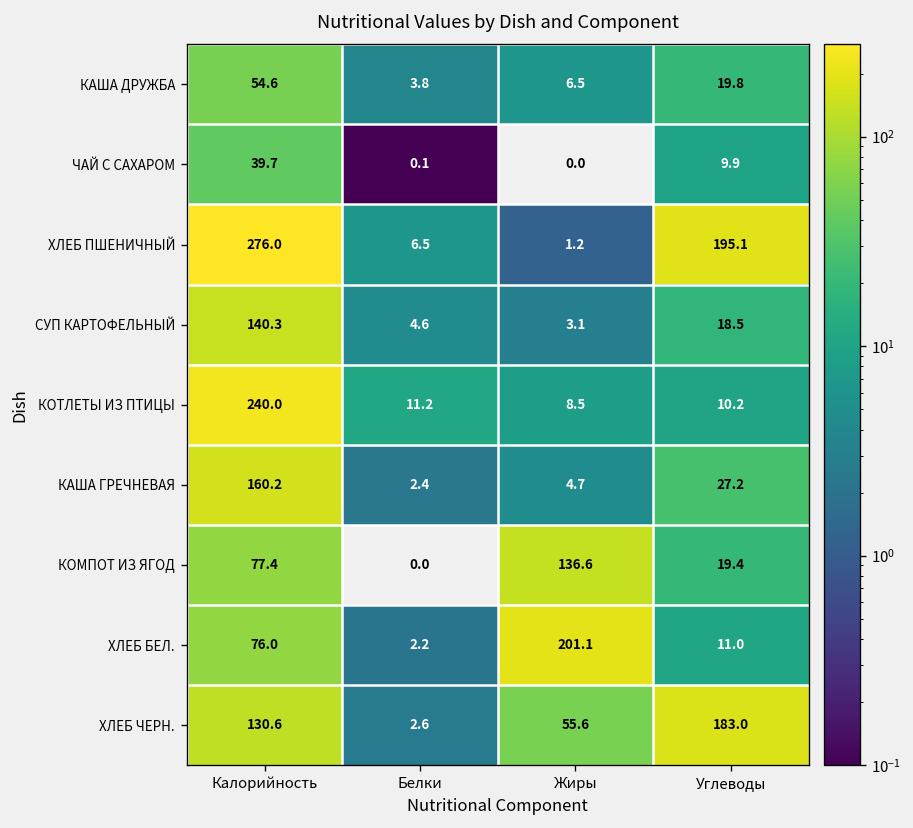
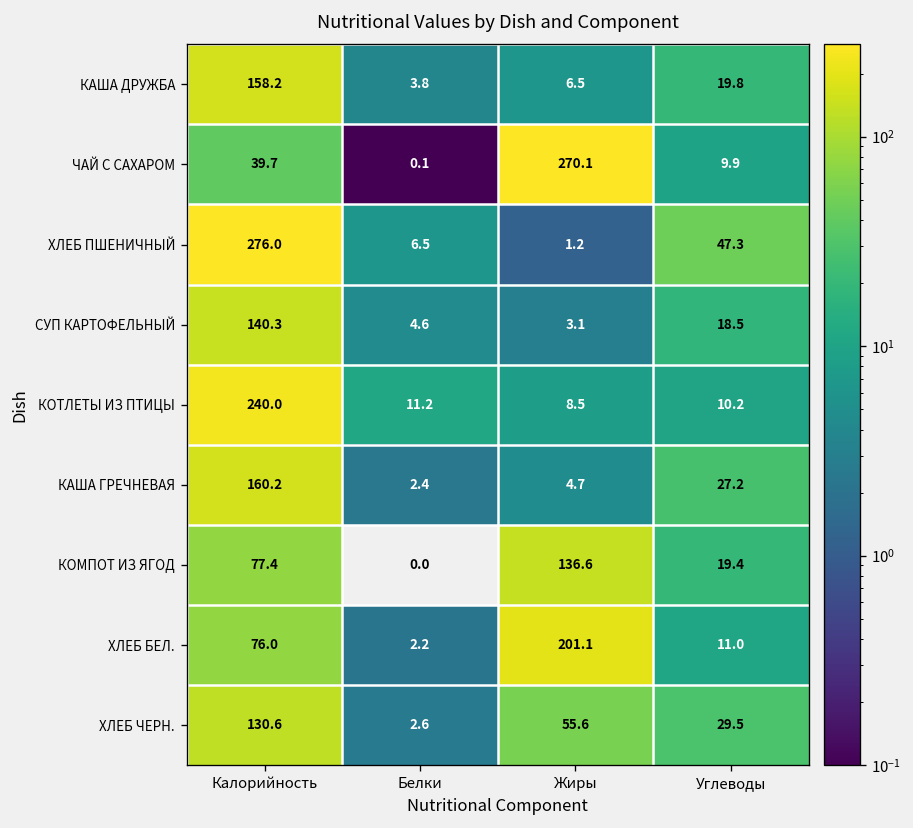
  {
    "КАША ДРУЖБА": {
-     "Калорийность": 54.6,
+     "Калорийность": 158.2,
      "Белки": 3.8,
      "Жиры": 6.5,
      "Углеводы": 19.8
    },
    "ЧАЙ С САХАРОМ": {
      "Калорийность": 39.7,
      "Белки": 0.1,
-     "Жиры": 0.0,
+     "Жиры": 270.1,
      "Углеводы": 9.9
    },
    "ХЛЕБ ПШЕНИЧНЫЙ": {
      "Калорийность": 276.0,
      "Белки": 6.5,
      "Жиры": 1.2,
-     "Углеводы": 195.1
+     "Углеводы": 47.3
    },
    "СУП КАРТОФЕЛЬНЫЙ": {
      "Калорийность": 140.3,
      "Белки": 4.6,
      "Жиры": 3.1,
      "Углеводы": 18.5
    },
    "КОТЛЕТЫ ИЗ ПТИЦЫ": {
      "Калорийность": 240.0,
      "Белки": 11.2,
      "Жиры": 8.5,
      "Углеводы": 10.2
    },
    "КАША ГРЕЧНЕВАЯ": {
      "Калорийность": 160.2,
      "Белки": 2.4,
      "Жиры": 4.7,
      "Углеводы": 27.2
    },
    "КОМПОТ ИЗ ЯГОД": {
      "Калорийность": 77.4,
      "Белки": 0.0,
      "Жиры": 136.6,
      "Углеводы": 19.4
    },
    "ХЛЕБ БЕЛ.": {
      "Калорийность": 76.0,
      "Белки": 2.2,
      "Жиры": 201.1,
      "Углеводы": 11.0
    },
    "ХЛЕБ ЧЕРН.": {
      "Калорийность": 130.6,
      "Белки": 2.6,
      "Жиры": 55.6,
-     "Углеводы": 183.0
+     "Углеводы": 29.5
    }
  }
